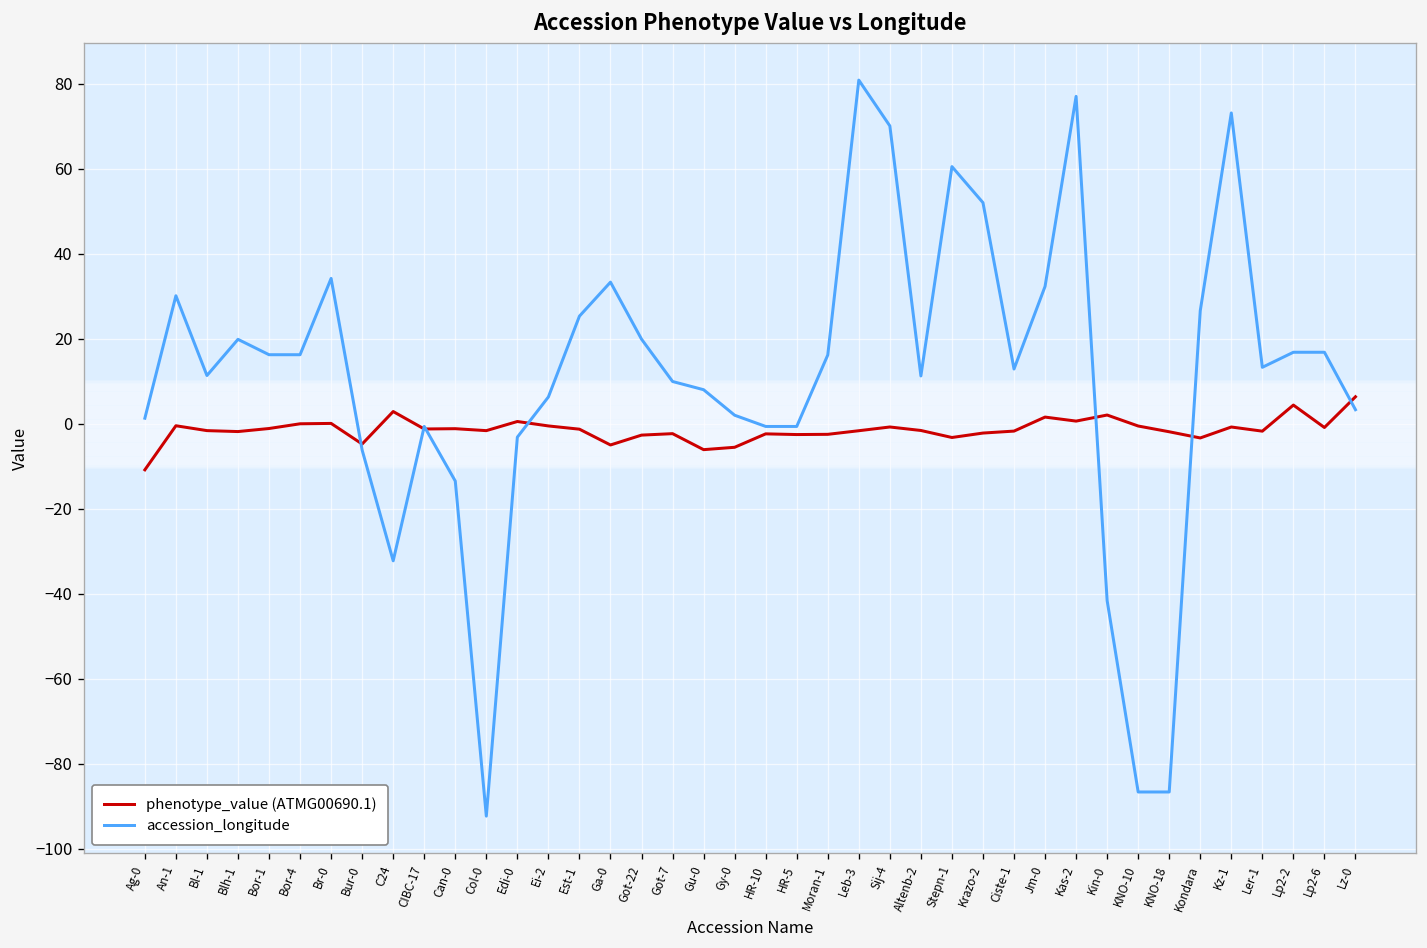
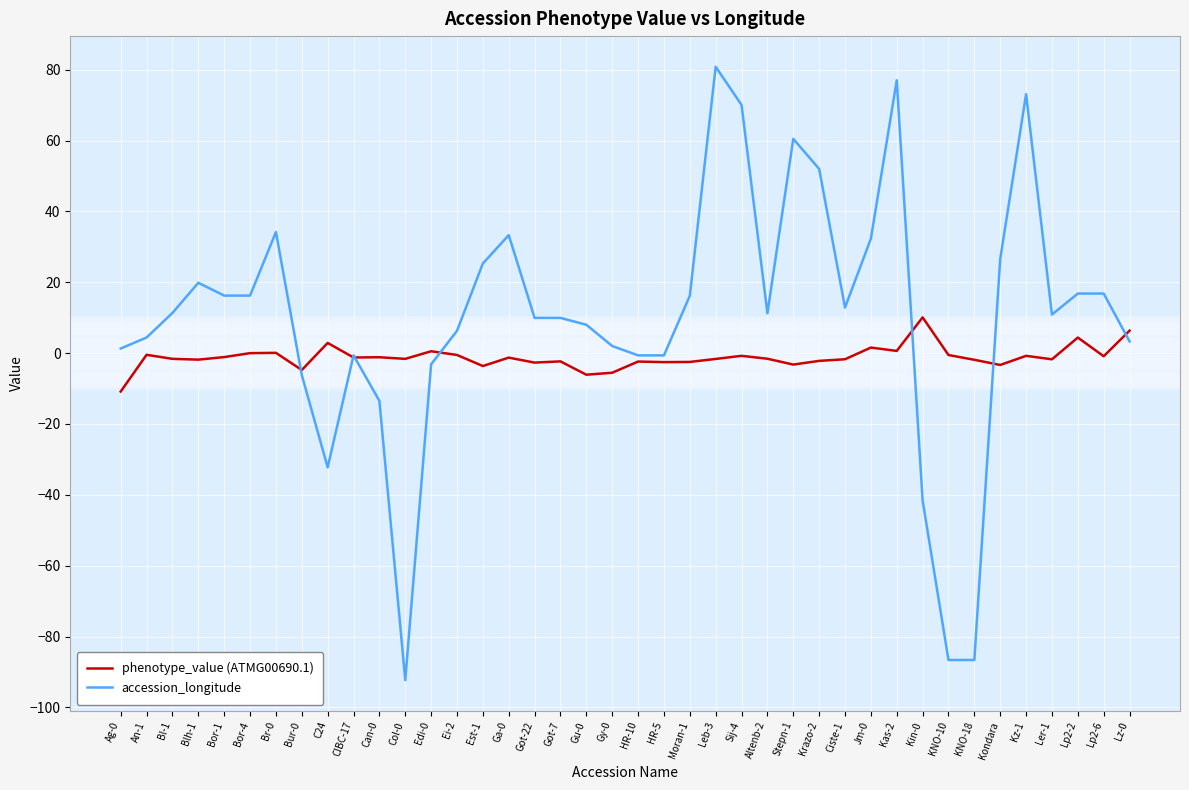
  {
    "phenotype_value (ATMG00690.1)": {
      "Ag-0": -11,
      "An-1": 0,
      "Bl-1": -2,
      "Blh-1": -2,
      "Bor-1": -1,
      "Bor-4": 0,
      "Br-0": 0,
      "Bur-0": -5,
      "C24": 3,
      "Can-0": -1,
      "Col-0": -2,
      "Edi-0": 1,
      "Ei-2": -1,
-     "Est-1": -1,
-     "Ga-0": -5,
+     "Est-1": -4,
+     "Ga-0": -1,
      "Got-22": -3,
      "Got-7": -2,
      "Gu-0": -6,
      "Gy-0": -6,
      "HR-10": -2,
      "HR-5": -3,
      "Moran-1": -2,
      "Leb-3": -2,
      "Sij-4": -1,
      "Altenb-2": -2,
      "Stepn-1": -3,
      "Krazo-2": -2,
      "Ciste-1": -2,
      "Jm-0": 2,
      "Kas-2": 1,
-     "Kin-0": 2,
+     "Kin-0": 10,
      "KNO-10": -1,
      "KNO-18": -2,
      "Kondara": -3,
      "Kz-1": -1,
      "Ler-1": -2,
      "Lp2-2": 4,
      "Lp2-6": -1,
      "Lz-0": 6
    },
    "accession_longitude": {
      "Ag-0": 1,
-     "An-1": 30,
+     "An-1": 4,
      "Bl-1": 11,
      "Blh-1": 20,
      "Bor-1": 16,
      "Bor-4": 16,
      "Br-0": 34,
      "Bur-0": -6,
      "C24": -32,
      "Can-0": -13,
      "Col-0": -92,
      "Edi-0": -3,
      "Ei-2": 6,
      "Est-1": 25,
      "Ga-0": 33,
-     "Got-22": 20,
+     "Got-22": 10,
      "Got-7": 10,
      "Gu-0": 8,
      "Gy-0": 2,
      "HR-10": -1,
      "HR-5": -1,
      "Moran-1": 16,
      "Leb-3": 81,
      "Sij-4": 70,
      "Altenb-2": 11,
      "Stepn-1": 60,
      "Krazo-2": 52,
      "Ciste-1": 13,
      "Jm-0": 32,
      "Kas-2": 77,
      "Kin-0": -42,
      "KNO-10": -87,
      "KNO-18": -87,
      "Kondara": 27,
      "Kz-1": 73,
-     "Ler-1": 13,
+     "Ler-1": 11,
      "Lp2-2": 17,
      "Lp2-6": 17,
      "Lz-0": 3
    }
  }
